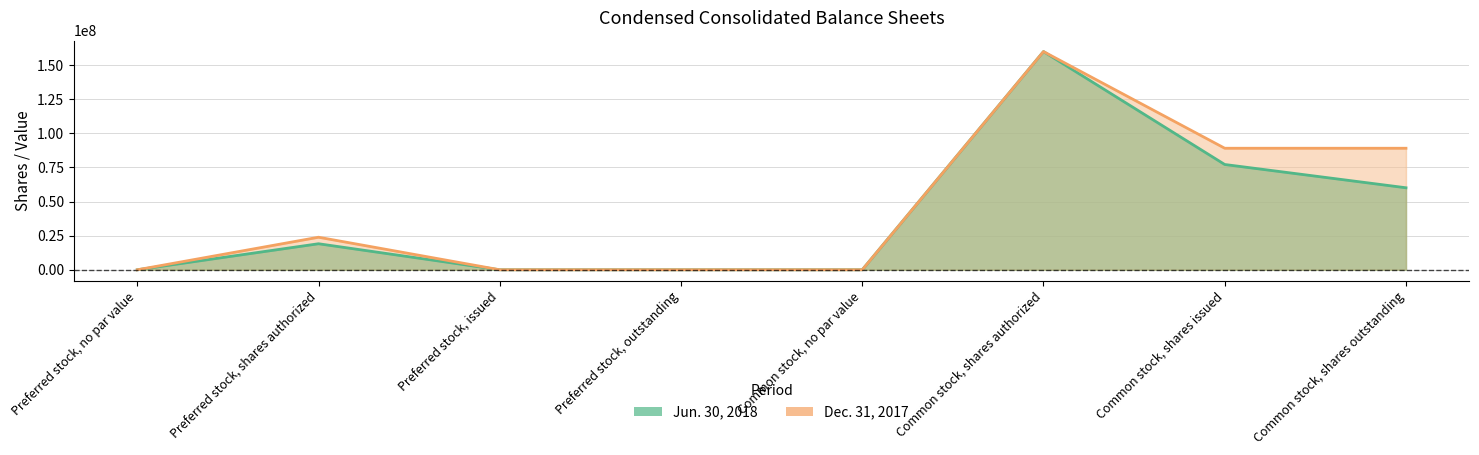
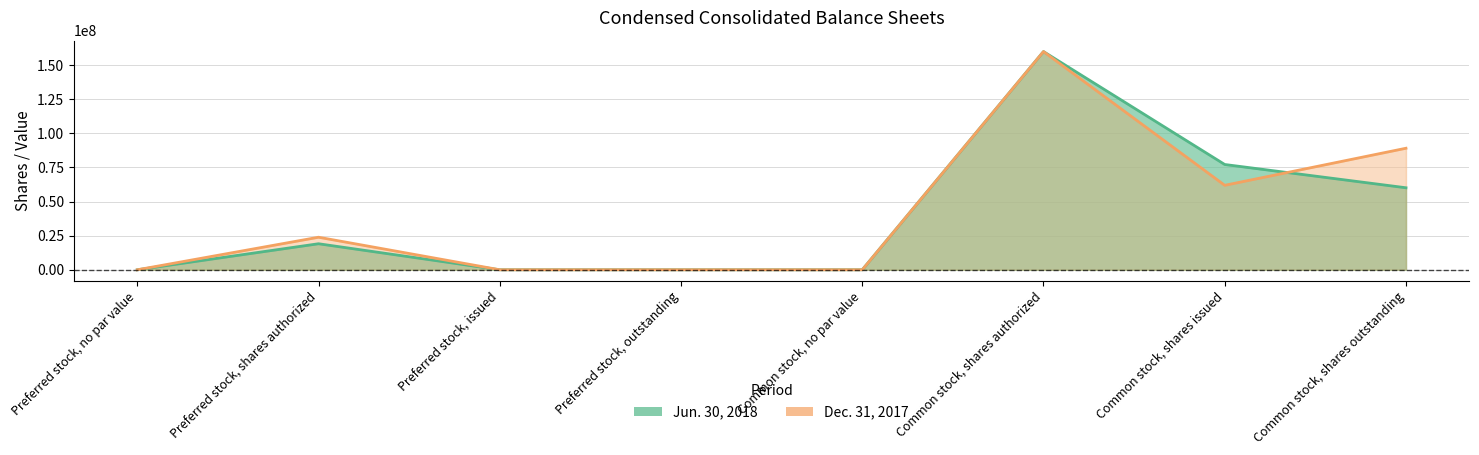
  {
    "Jun. 30, 2018": {
      "Preferred stock, shares authorized": 19000000,
      "Common stock, shares issued": 77000000,
      "Common stock, shares outstanding": 60000000
    },
    "Dec. 31, 2017": {
      "Preferred stock, shares authorized": 24000000,
-     "Common stock, shares issued": 89000000,
+     "Common stock, shares issued": 62000000,
      "Common stock, shares outstanding": 89000000
    }
  }
